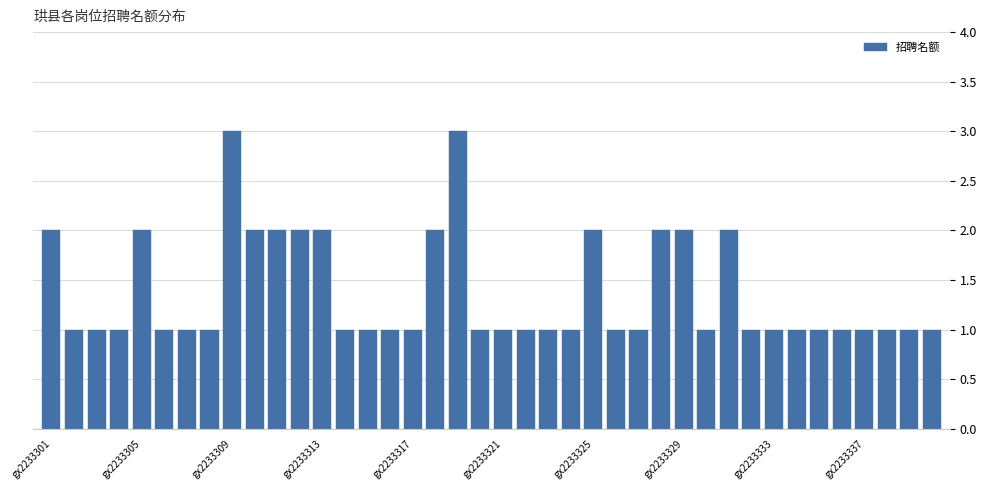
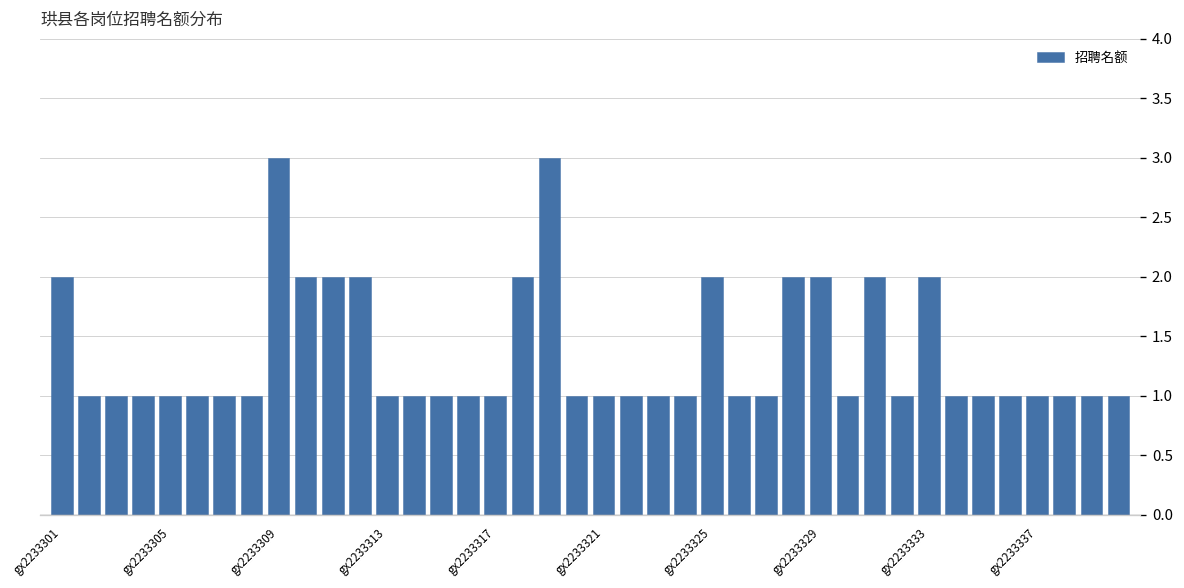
  {
    "gx2233301": 2,
-   "gx2233305": 2,
+   "gx2233305": 1,
    "gx2233309": 3,
-   "gx2233313": 2,
+   "gx2233313": 1,
    "gx2233317": 1,
    "gx2233321": 1,
    "gx2233325": 2,
    "gx2233329": 2,
-   "gx2233333": 1,
+   "gx2233333": 2,
    "gx2233337": 1
  }
